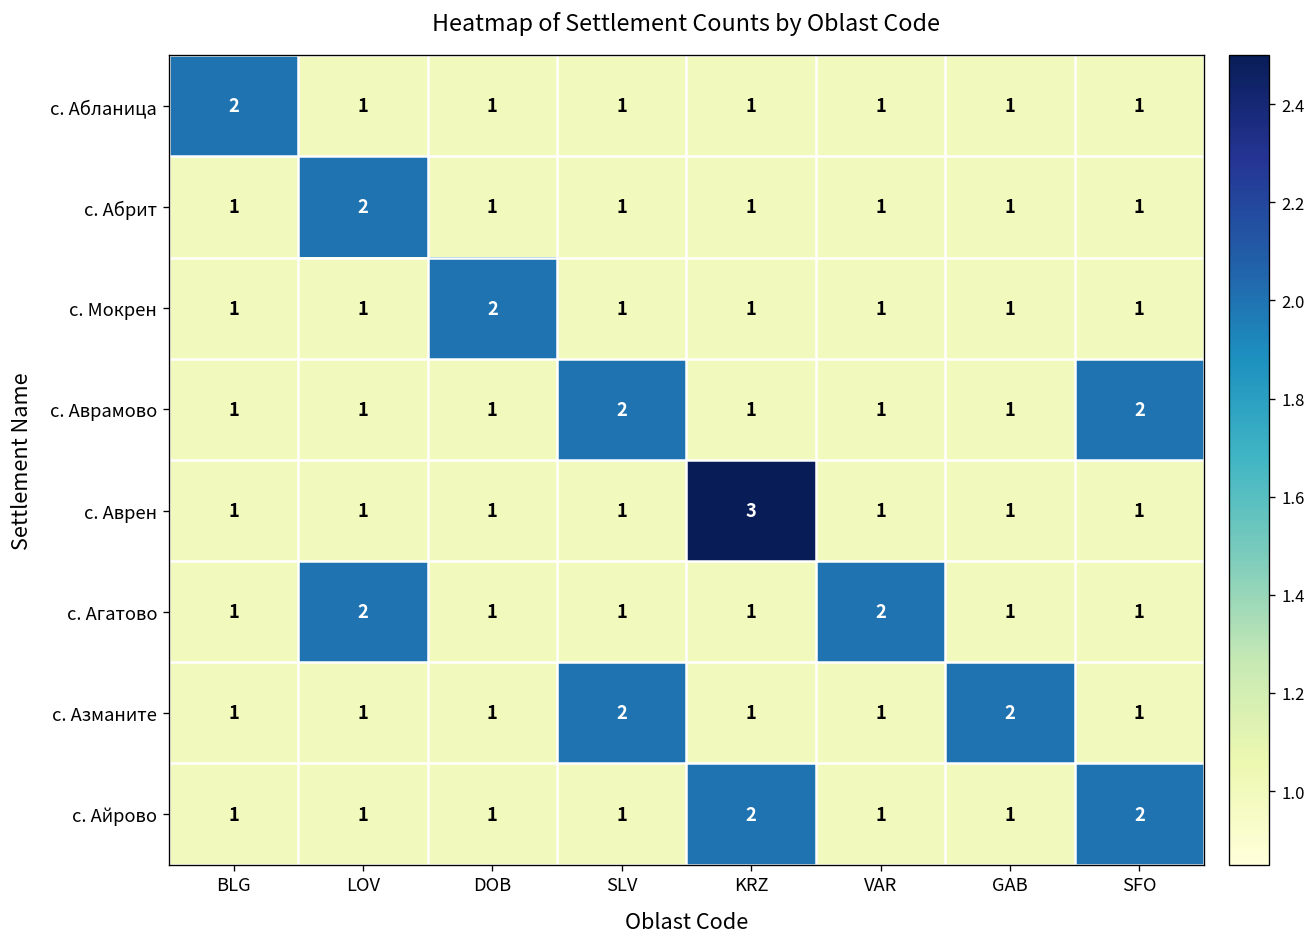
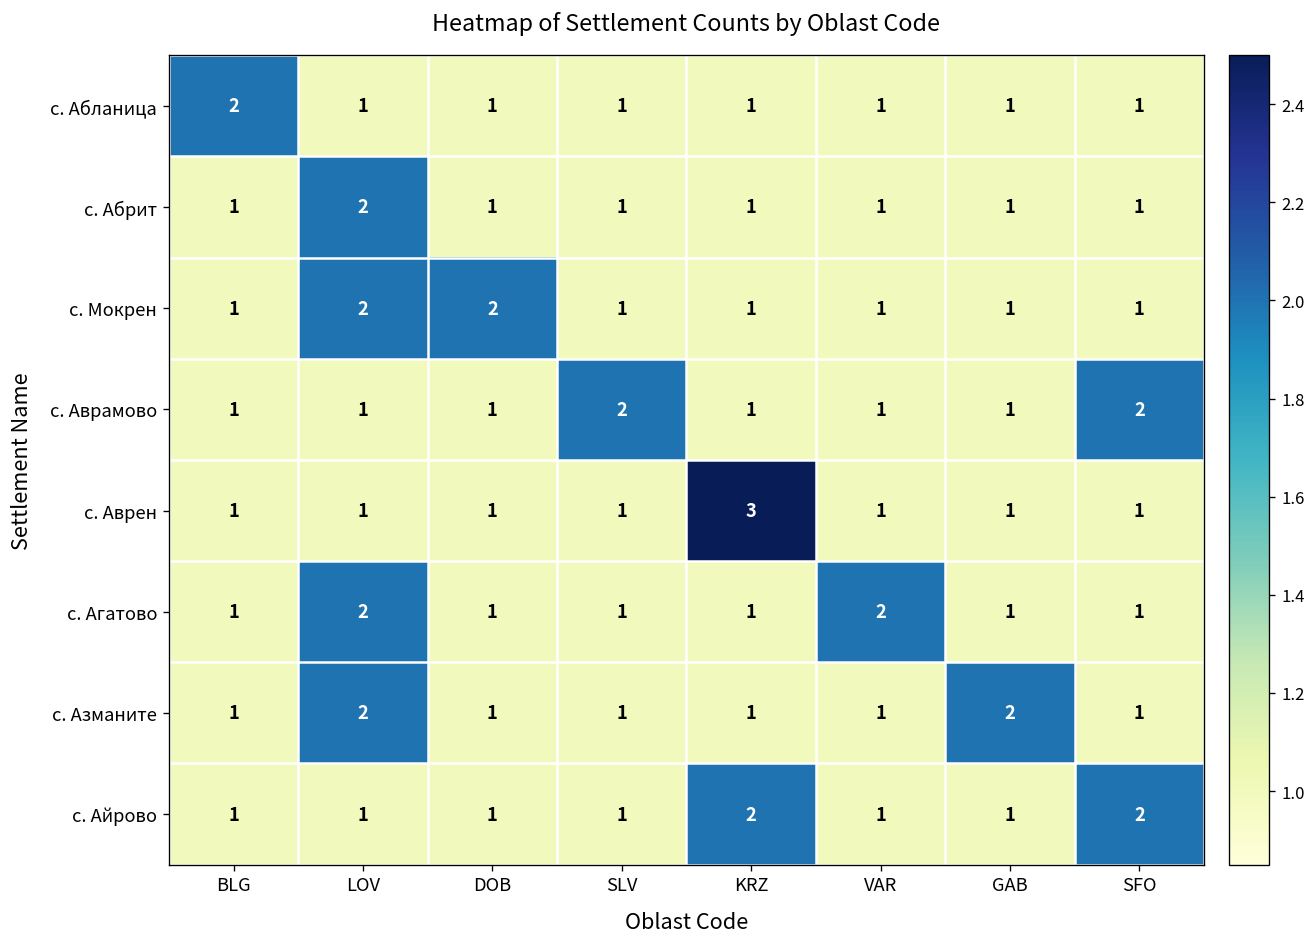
  {
    "с. Абланица": {
      "BLG": 2,
      "LOV": 1,
      "DOB": 1,
      "SLV": 1,
      "KRZ": 1,
      "VAR": 1,
      "GAB": 1,
      "SFO": 1
    },
    "с. Абрит": {
      "BLG": 1,
      "LOV": 2,
      "DOB": 1,
      "SLV": 1,
      "KRZ": 1,
      "VAR": 1,
      "GAB": 1,
      "SFO": 1
    },
    "с. Мокрен": {
      "BLG": 1,
-     "LOV": 1,
+     "LOV": 2,
      "DOB": 2,
      "SLV": 1,
      "KRZ": 1,
      "VAR": 1,
      "GAB": 1,
      "SFO": 1
    },
    "с. Аврамово": {
      "BLG": 1,
      "LOV": 1,
      "DOB": 1,
      "SLV": 2,
      "KRZ": 1,
      "VAR": 1,
      "GAB": 1,
      "SFO": 2
    },
    "с. Аврен": {
      "BLG": 1,
      "LOV": 1,
      "DOB": 1,
      "SLV": 1,
      "KRZ": 3,
      "VAR": 1,
      "GAB": 1,
      "SFO": 1
    },
    "с. Агатово": {
      "BLG": 1,
      "LOV": 2,
      "DOB": 1,
      "SLV": 1,
      "KRZ": 1,
      "VAR": 2,
      "GAB": 1,
      "SFO": 1
    },
    "с. Азманите": {
      "BLG": 1,
-     "LOV": 1,
+     "LOV": 2,
      "DOB": 1,
-     "SLV": 2,
+     "SLV": 1,
      "KRZ": 1,
      "VAR": 1,
      "GAB": 2,
      "SFO": 1
    },
    "с. Айрово": {
      "BLG": 1,
      "LOV": 1,
      "DOB": 1,
      "SLV": 1,
      "KRZ": 2,
      "VAR": 1,
      "GAB": 1,
      "SFO": 2
    }
  }
